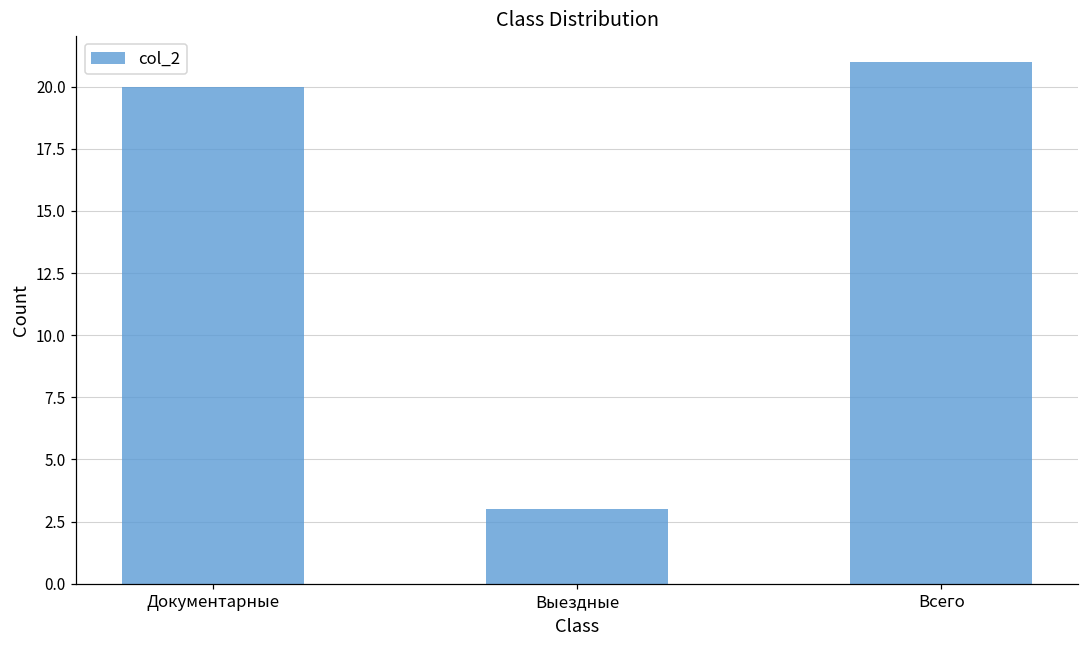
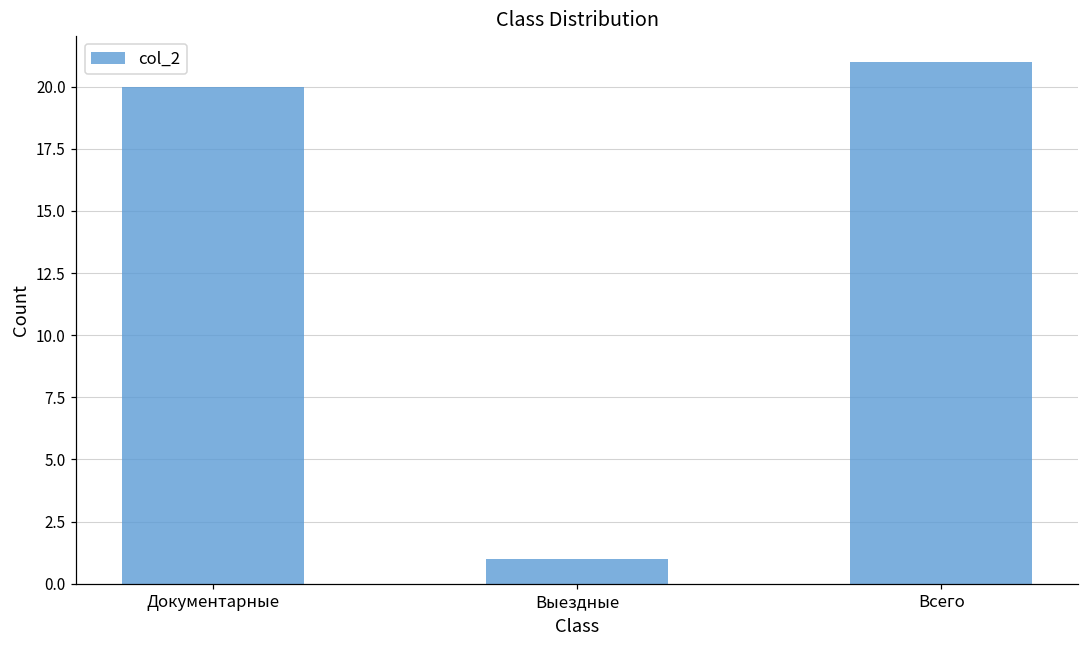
  {
    "Документарные": 20,
-   "Выездные": 3,
+   "Выездные": 1,
    "Всего": 21
  }
